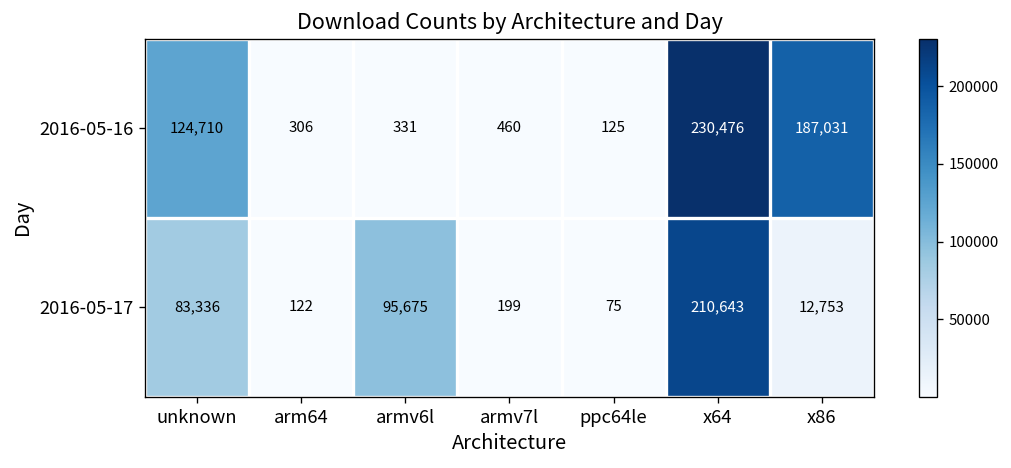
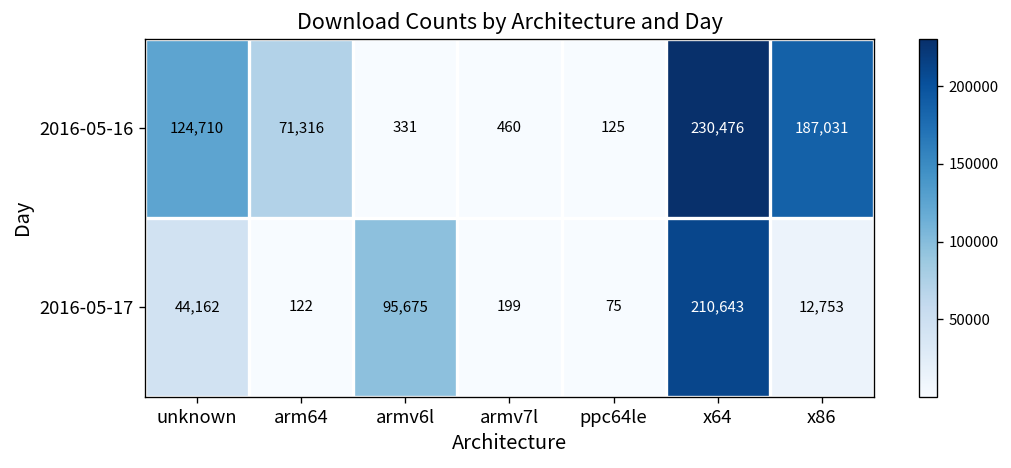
  {
    "2016-05-16": {
      "unknown": "124,710",
-     "arm64": "306",
+     "arm64": "71,316",
      "armv6l": "331",
      "armv7l": "460",
      "ppc64le": "125",
      "x64": "230,476",
      "x86": "187,031"
    },
    "2016-05-17": {
-     "unknown": "83,336",
+     "unknown": "44,162",
      "arm64": "122",
      "armv6l": "95,675",
      "armv7l": "199",
      "ppc64le": "75",
      "x64": "210,643",
      "x86": "12,753"
    }
  }
